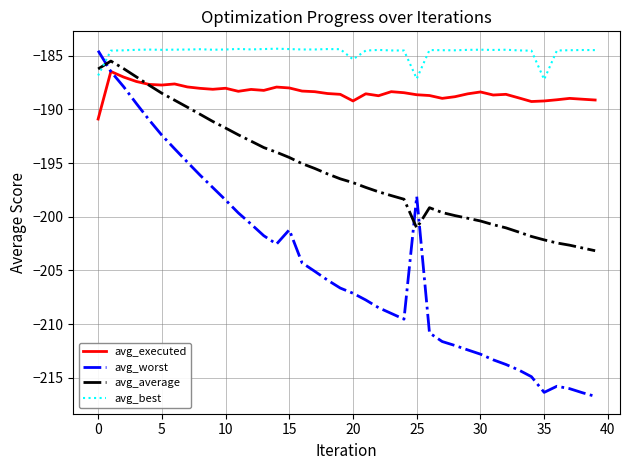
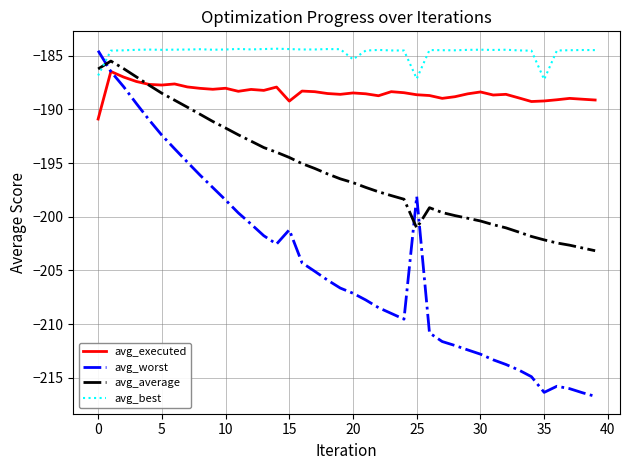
  {
    "avg_executed": {
      "0": -190.9,
      "5": -187.7,
      "10": -188.0,
-     "15": -188.0,
-     "20": -189.2,
+     "15": -189.2,
+     "20": -188.5,
      "25": -188.6,
      "30": -188.4,
      "35": -189.2
    },
    "avg_worst": {
      "0": -184.5,
      "5": -192.4,
      "10": -198.4,
      "15": -201.2,
      "20": -207.1,
      "25": -198.1,
      "30": -212.8,
      "35": -216.4
    },
    "avg_average": {
      "0": -186.2,
      "5": -188.5,
      "10": -191.7,
      "15": -194.5,
      "20": -196.8,
      "25": -201.0,
      "30": -200.4,
      "35": -202.1
    },
    "avg_best": {
      "0": -186.8,
      "5": -184.5,
      "10": -184.4,
      "15": -184.4,
      "20": -185.3,
      "25": -187.1,
      "30": -184.4,
      "35": -187.2
    }
  }
